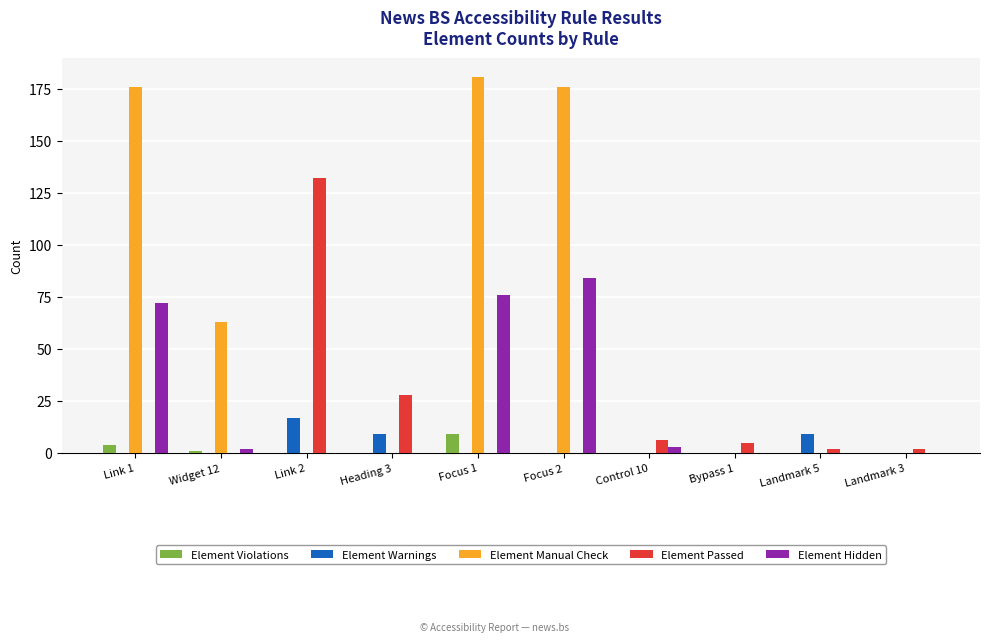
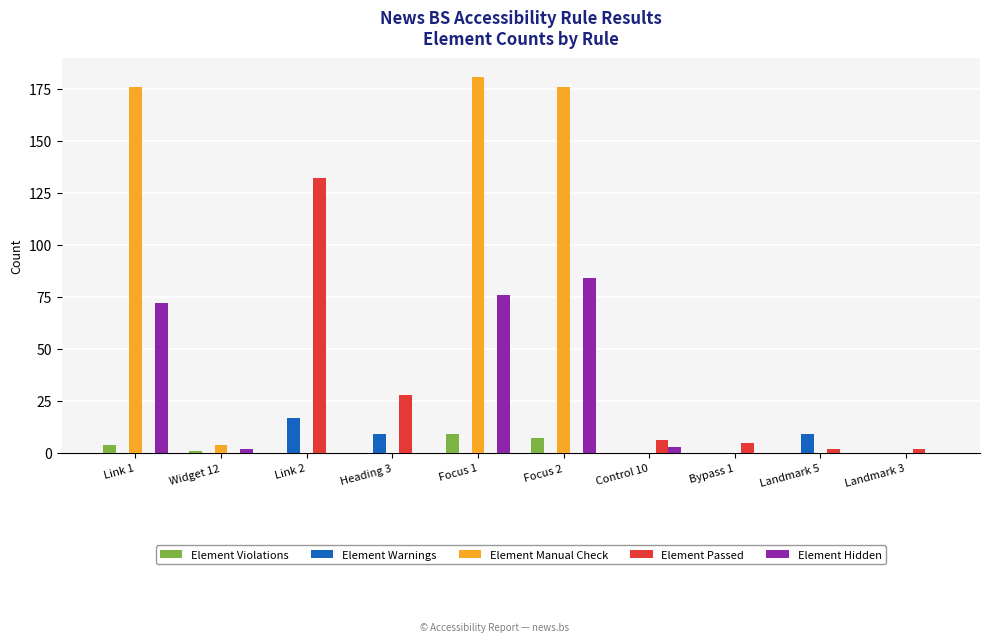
  {
    "Element Violations": {
      "Link 1": 4,
      "Link 2": 0,
      "Heading 3": 0,
      "Focus 1": 9,
-     "Focus 2": 0,
+     "Focus 2": 7,
      "Control 10": 0,
      "Bypass 1": 0,
      "Landmark 5": 0,
      "Landmark 3": 0
    },
    "Element Warnings": {
      "Link 1": 0,
      "Widget 12": 0,
      "Link 2": 17,
      "Heading 3": 9,
      "Focus 1": 0,
      "Focus 2": 0,
      "Control 10": 0,
      "Bypass 1": 0,
      "Landmark 5": 9,
      "Landmark 3": 0
    },
    "Element Manual Check": {
      "Link 1": 176,
-     "Widget 12": 63,
+     "Widget 12": 4,
      "Link 2": 0,
      "Heading 3": 0,
      "Focus 1": 181,
      "Focus 2": 176,
      "Control 10": 0,
      "Bypass 1": 0,
      "Landmark 5": 0,
      "Landmark 3": 0
    },
    "Element Passed": {
      "Link 1": 0,
      "Widget 12": 0,
      "Link 2": 132,
      "Heading 3": 28,
      "Focus 1": 0,
      "Focus 2": 0,
      "Control 10": 6,
      "Bypass 1": 5,
      "Landmark 5": 2,
      "Landmark 3": 2
    },
    "Element Hidden": {
      "Link 1": 72,
      "Widget 12": 2,
      "Link 2": 0,
      "Heading 3": 0,
      "Focus 1": 76,
      "Focus 2": 84,
      "Control 10": 3,
      "Bypass 1": 0,
      "Landmark 5": 0,
      "Landmark 3": 0
    }
  }
